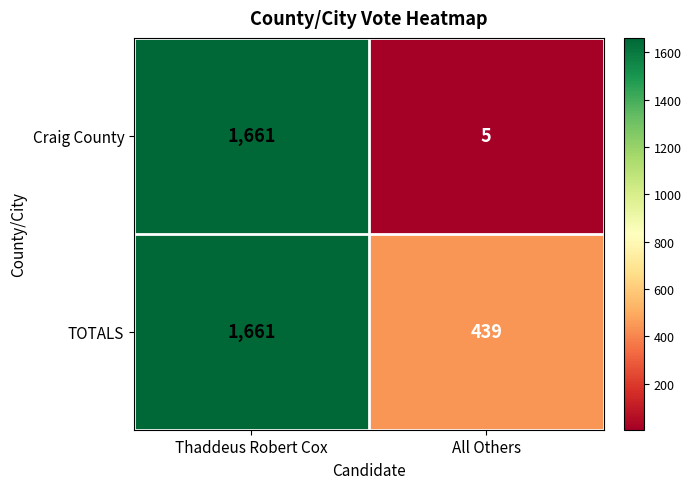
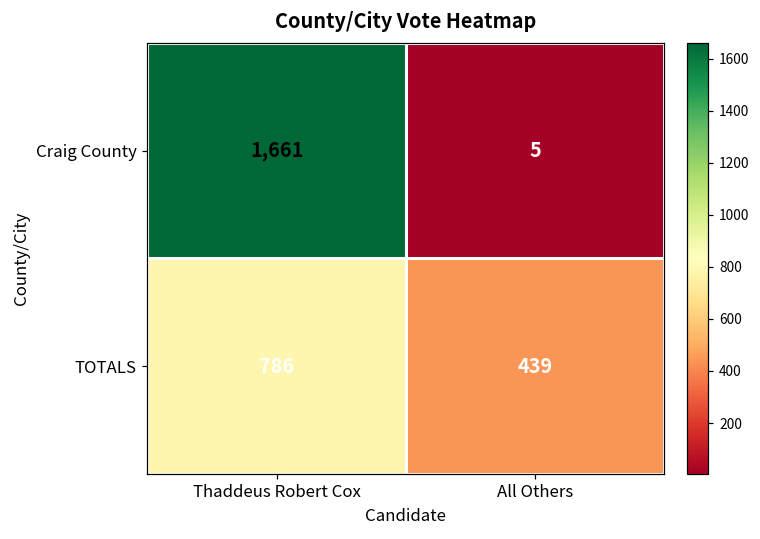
  {
    "Craig County": {
      "Thaddeus Robert Cox": "1,661",
      "All Others": "5"
    },
    "TOTALS": {
-     "Thaddeus Robert Cox": "1,661",
+     "Thaddeus Robert Cox": "786",
      "All Others": "439"
    }
  }
